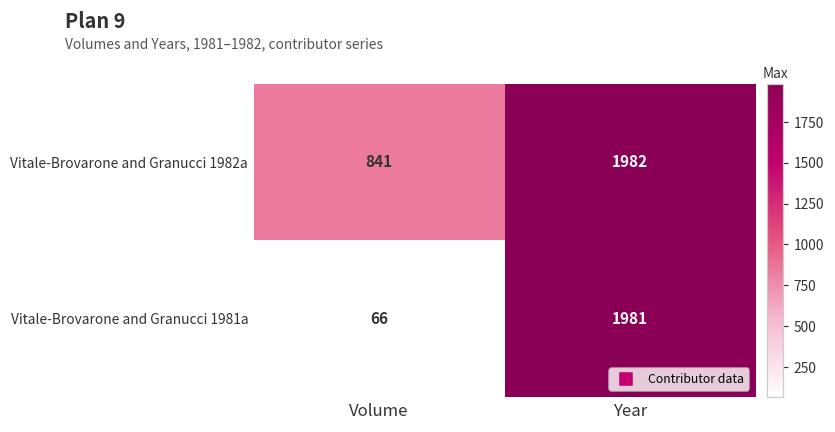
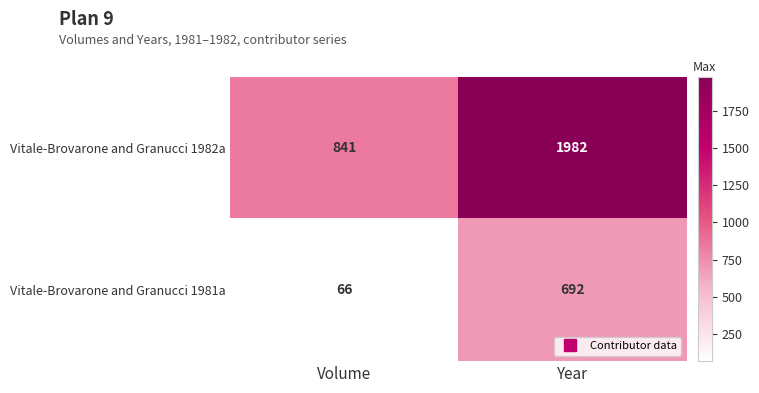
  {
    "Vitale-Brovarone and Granucci 1982a": {
      "Volume": 841,
      "Year": 1982
    },
    "Vitale-Brovarone and Granucci 1981a": {
      "Volume": 66,
-     "Year": 1981
+     "Year": 692
    }
  }
